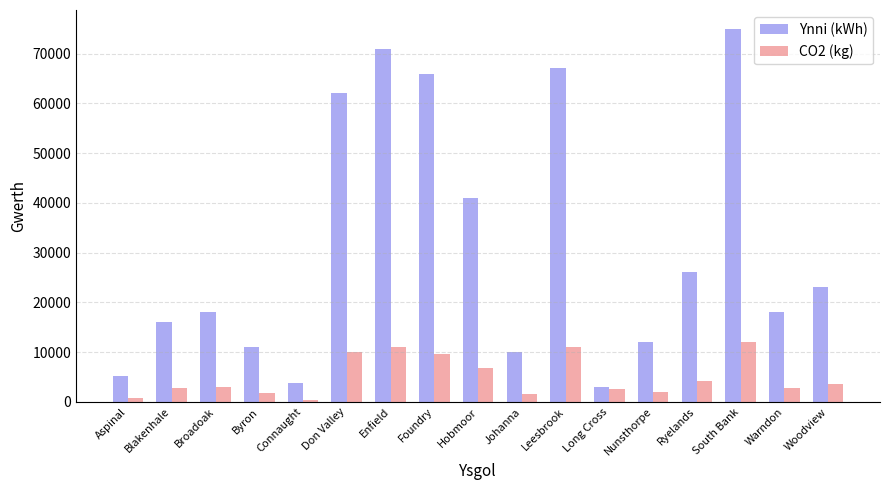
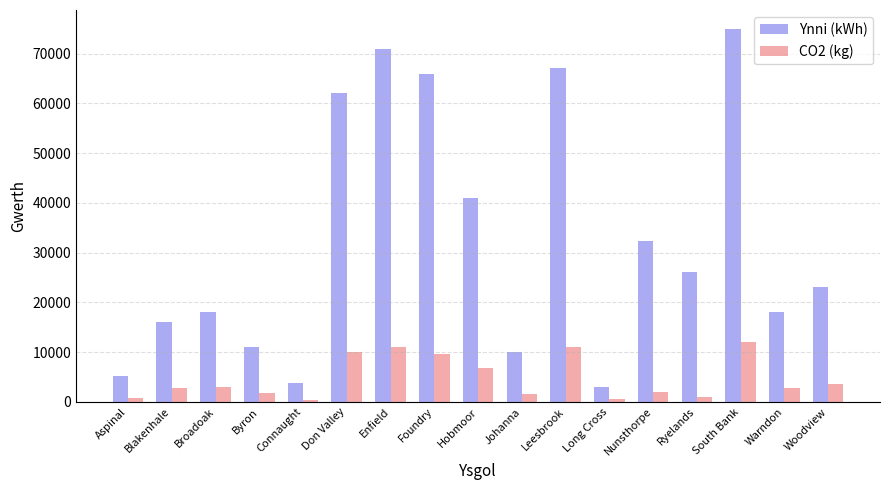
  {
    "Ynni (kWh)": {
      "Aspinal": 5000,
      "Blakenhale": 16000,
      "Broadoak": 18000,
      "Byron": 11000,
      "Connaught": 4000,
      "Don Valley": 62000,
      "Enfield": 71000,
      "Foundry": 66000,
      "Hobmoor": 41000,
      "Johanna": 10000,
      "Leesbrook": 67000,
      "Long Cross": 3000,
-     "Nunsthorpe": 12000,
+     "Nunsthorpe": 32000,
      "Ryelands": 26000,
      "South Bank": 75000,
      "Warndon": 18000,
      "Woodview": 23000
    },
    "CO2 (kg)": {
      "Aspinal": 1000,
      "Blakenhale": 3000,
      "Broadoak": 3000,
      "Byron": 2000,
      "Don Valley": 10000,
      "Enfield": 11000,
      "Foundry": 10000,
      "Hobmoor": 7000,
      "Johanna": 2000,
      "Leesbrook": 11000,
-     "Long Cross": 3000,
+     "Long Cross": 1000,
      "Nunsthorpe": 2000,
-     "Ryelands": 4000,
+     "Ryelands": 1000,
      "South Bank": 12000,
      "Warndon": 3000,
      "Woodview": 4000
    }
  }
